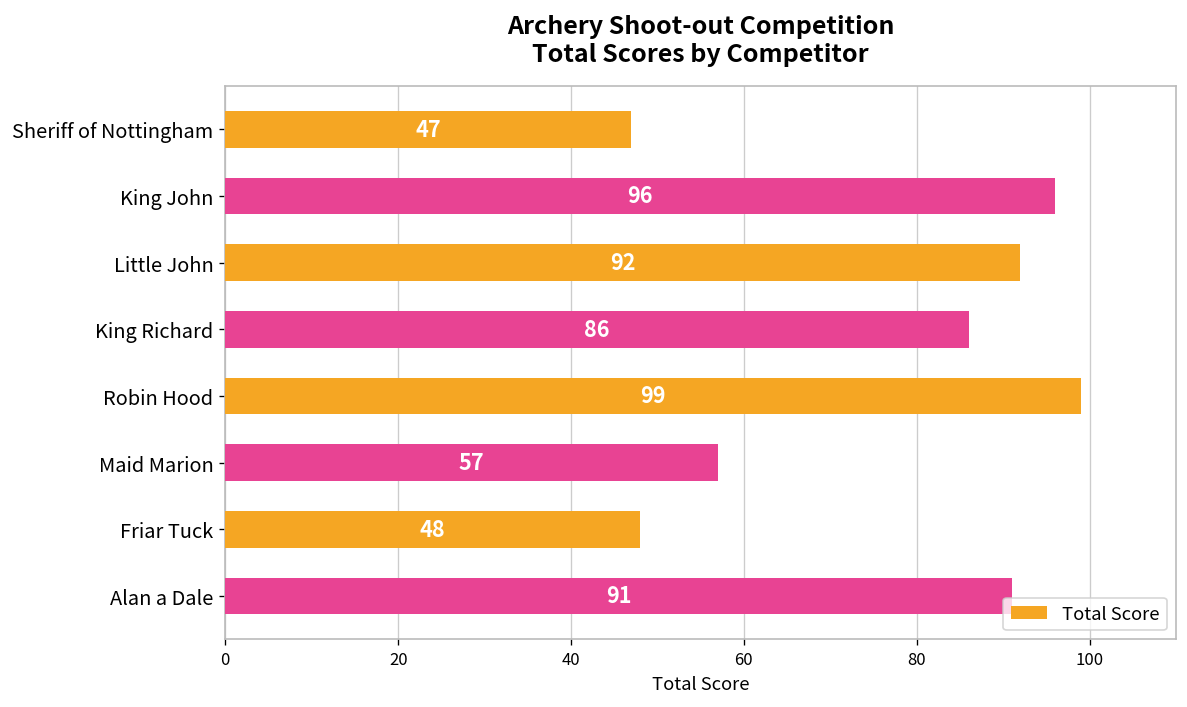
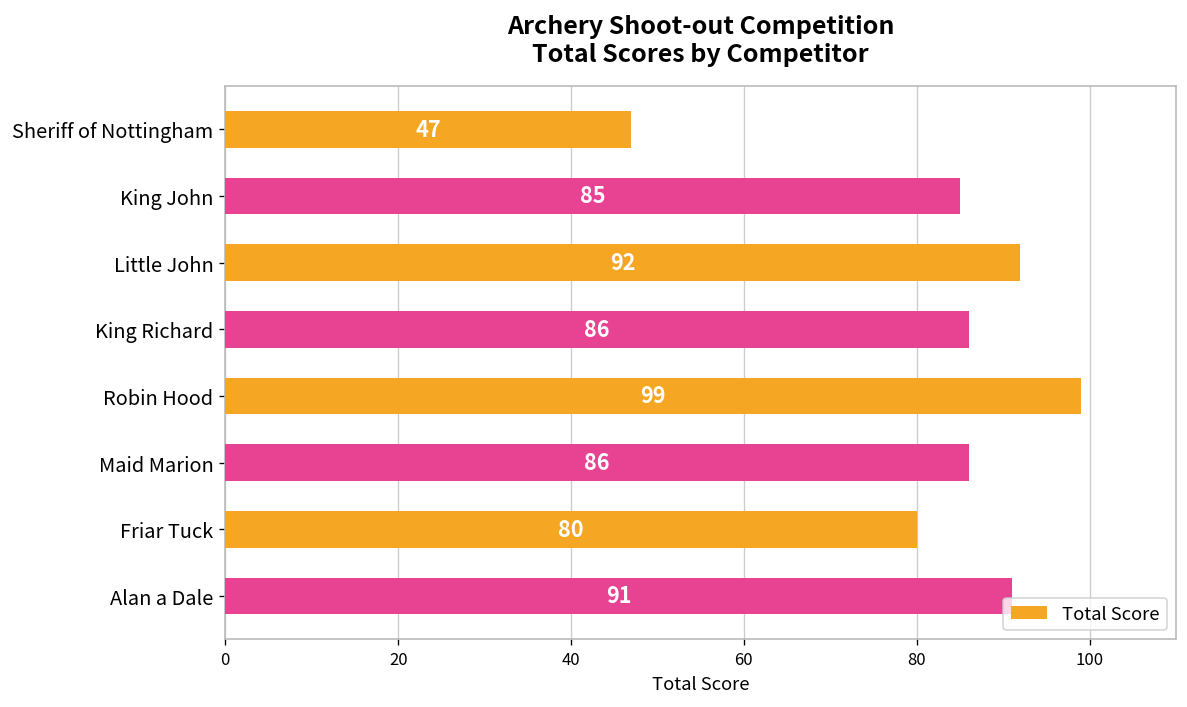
  {
    "Sheriff of Nottingham": 47,
-   "King John": 96,
+   "King John": 85,
    "Little John": 92,
    "King Richard": 86,
    "Robin Hood": 99,
-   "Maid Marion": 57,
-   "Friar Tuck": 48
+   "Maid Marion": 86,
+   "Friar Tuck": 80
  }
